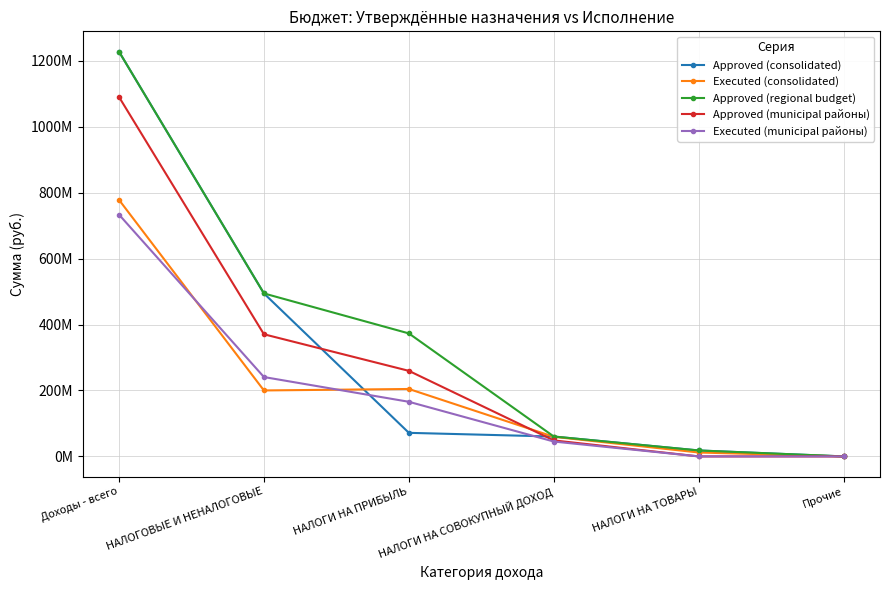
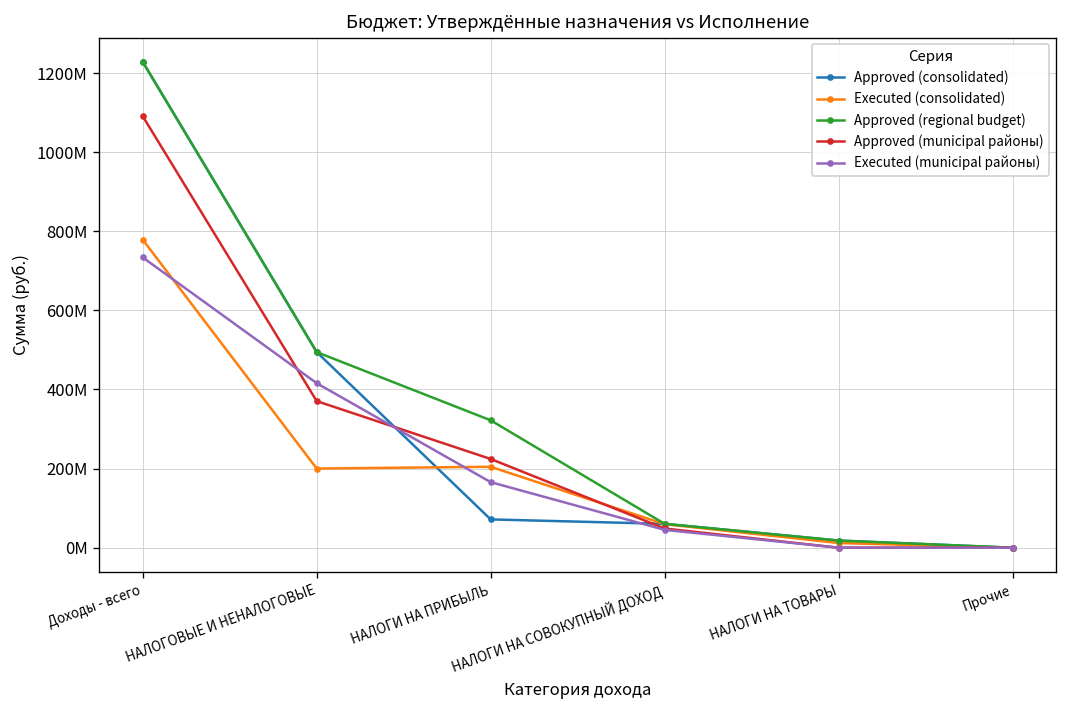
  {
    "Approved (consolidated)": {
      "НАЛОГИ НА ПРИБЫЛЬ": 70000000
    },
    "Executed (consolidated)": {
      "Доходы - всего": 780000000,
      "НАЛОГОВЫЕ И НЕНАЛОГОВЫЕ": 200000000,
      "НАЛОГИ НА ПРИБЫЛЬ": 200000000
    },
    "Approved (regional budget)": {
-     "НАЛОГИ НА ПРИБЫЛЬ": 370000000
+     "НАЛОГИ НА ПРИБЫЛЬ": 320000000
    },
    "Approved (municipal районы)": {
      "Доходы - всего": 1090000000,
      "НАЛОГОВЫЕ И НЕНАЛОГОВЫЕ": 370000000,
-     "НАЛОГИ НА ПРИБЫЛЬ": 260000000
+     "НАЛОГИ НА ПРИБЫЛЬ": 220000000
    },
    "Executed (municipal районы)": {
      "Доходы - всего": 730000000,
-     "НАЛОГОВЫЕ И НЕНАЛОГОВЫЕ": 240000000,
+     "НАЛОГОВЫЕ И НЕНАЛОГОВЫЕ": 420000000,
      "НАЛОГИ НА ПРИБЫЛЬ": 170000000
    }
  }
